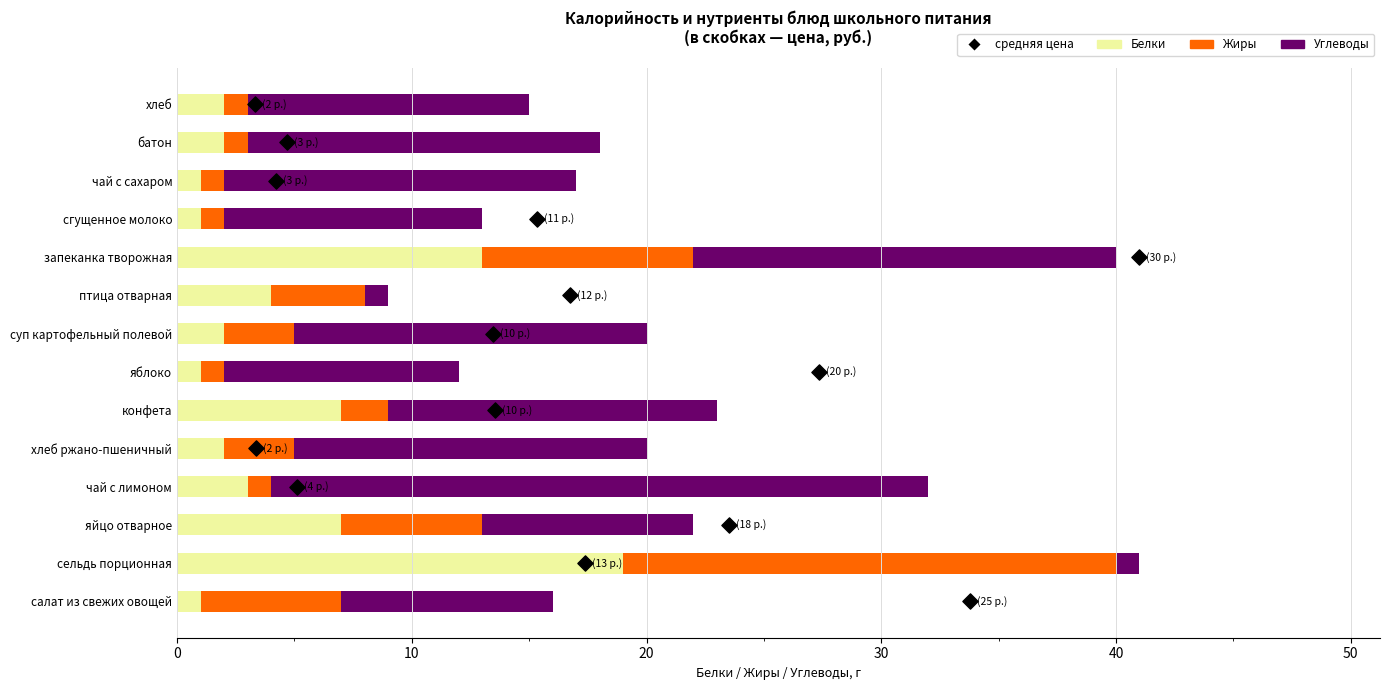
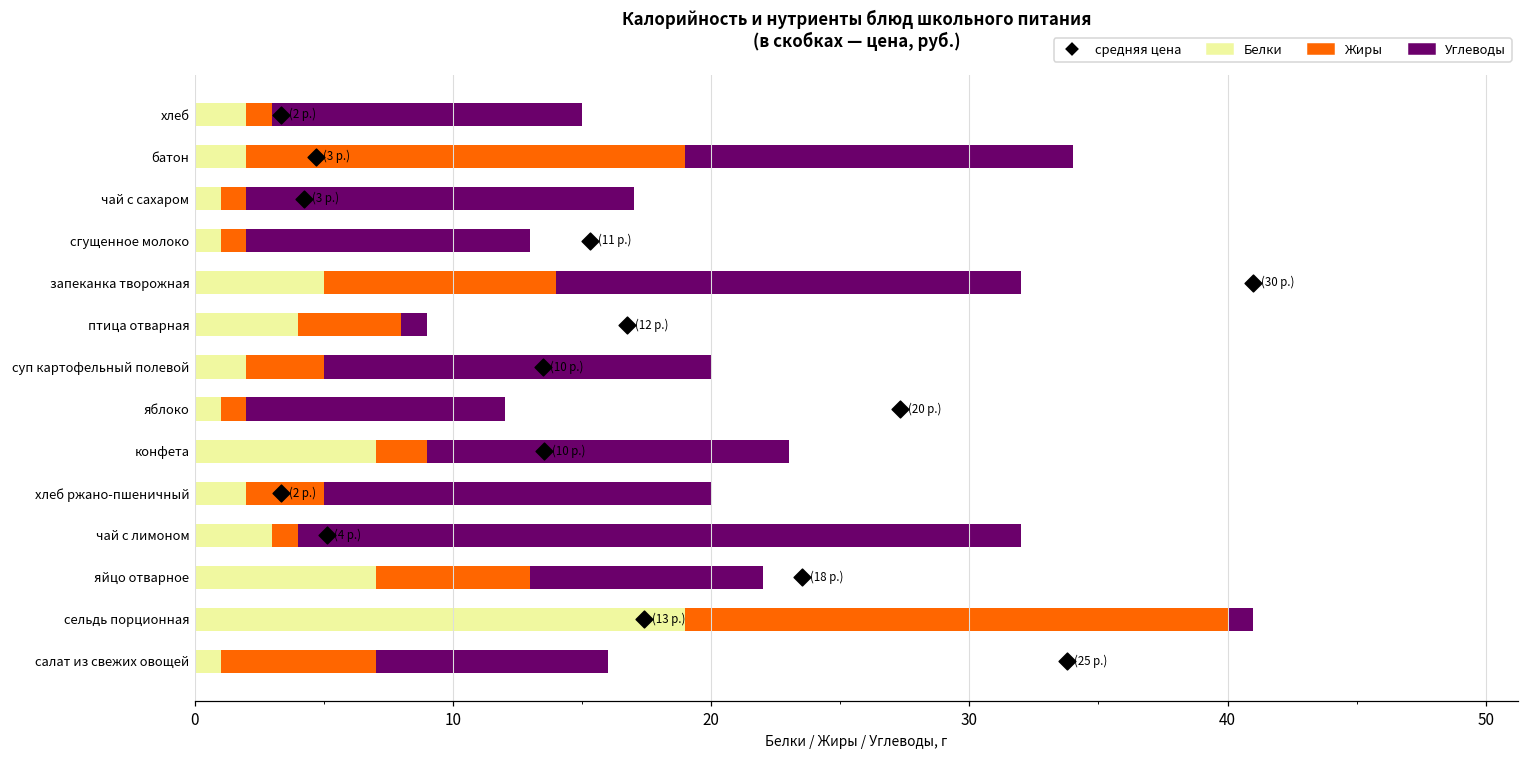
  {
    "Белки": {
      "хлеб": 2,
      "батон": 2,
      "чай с сахаром": 1,
      "сгущенное молоко": 1,
-     "запеканка творожная": 13,
+     "запеканка творожная": 5,
      "птица отварная": 4,
      "суп картофельный полевой": 2,
      "яблоко": 1,
      "конфета": 7,
      "хлеб ржано-пшеничный": 2,
      "чай с лимоном": 3,
      "яйцо отварное": 7,
      "салат из свежих овощей": 1
    },
    "Жиры": {
      "хлеб": 1,
-     "батон": 1,
+     "батон": 17,
      "чай с сахаром": 1,
      "сгущенное молоко": 1,
      "запеканка творожная": 9,
      "птица отварная": 4,
      "суп картофельный полевой": 3,
      "яблоко": 1,
      "конфета": 2,
      "чай с лимоном": 1,
      "яйцо отварное": 6,
      "сельдь порционная": 21,
      "салат из свежих овощей": 6
    },
    "Углеводы": {
      "батон": 15,
      "сгущенное молоко": 11,
      "запеканка творожная": 18,
      "птица отварная": 1,
      "яблоко": 10,
      "хлеб ржано-пшеничный": 15,
      "яйцо отварное": 9,
      "сельдь порционная": 1,
      "салат из свежих овощей": 9
    }
  }
